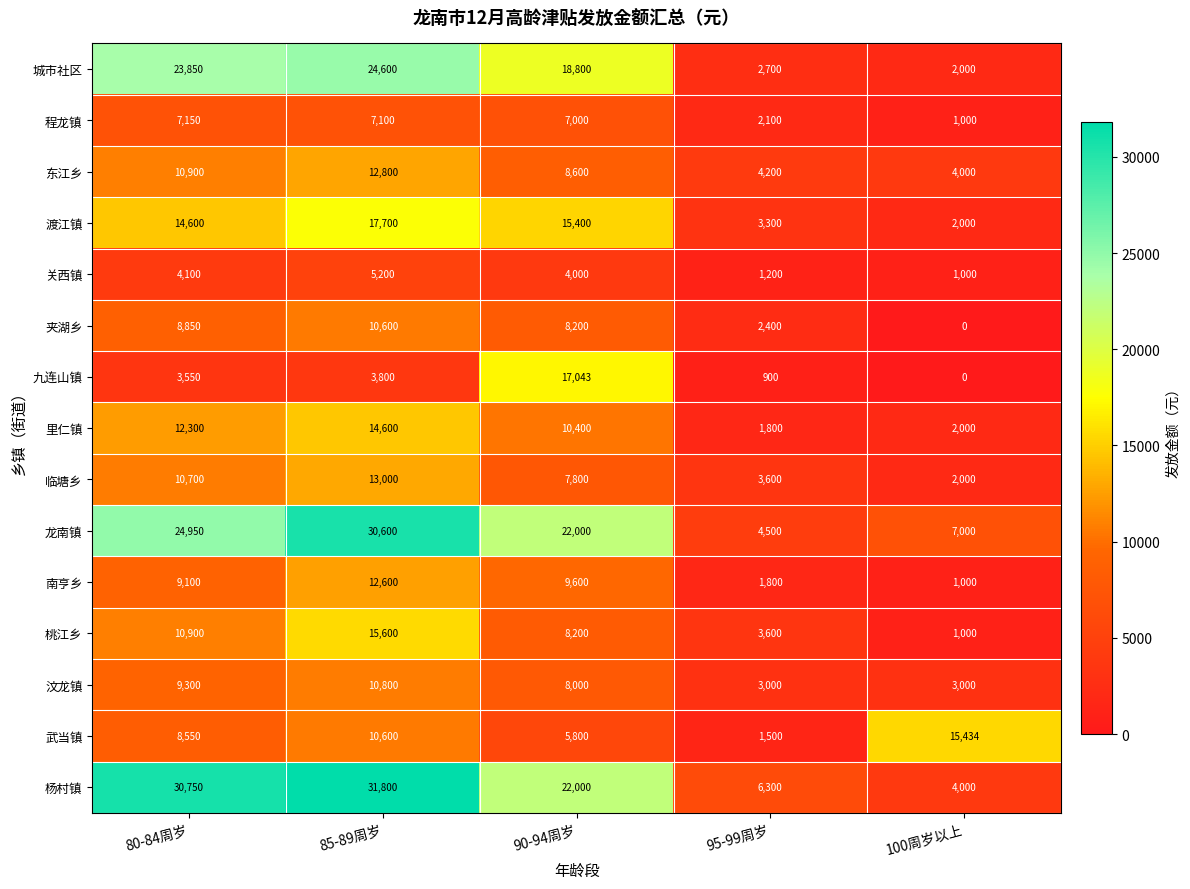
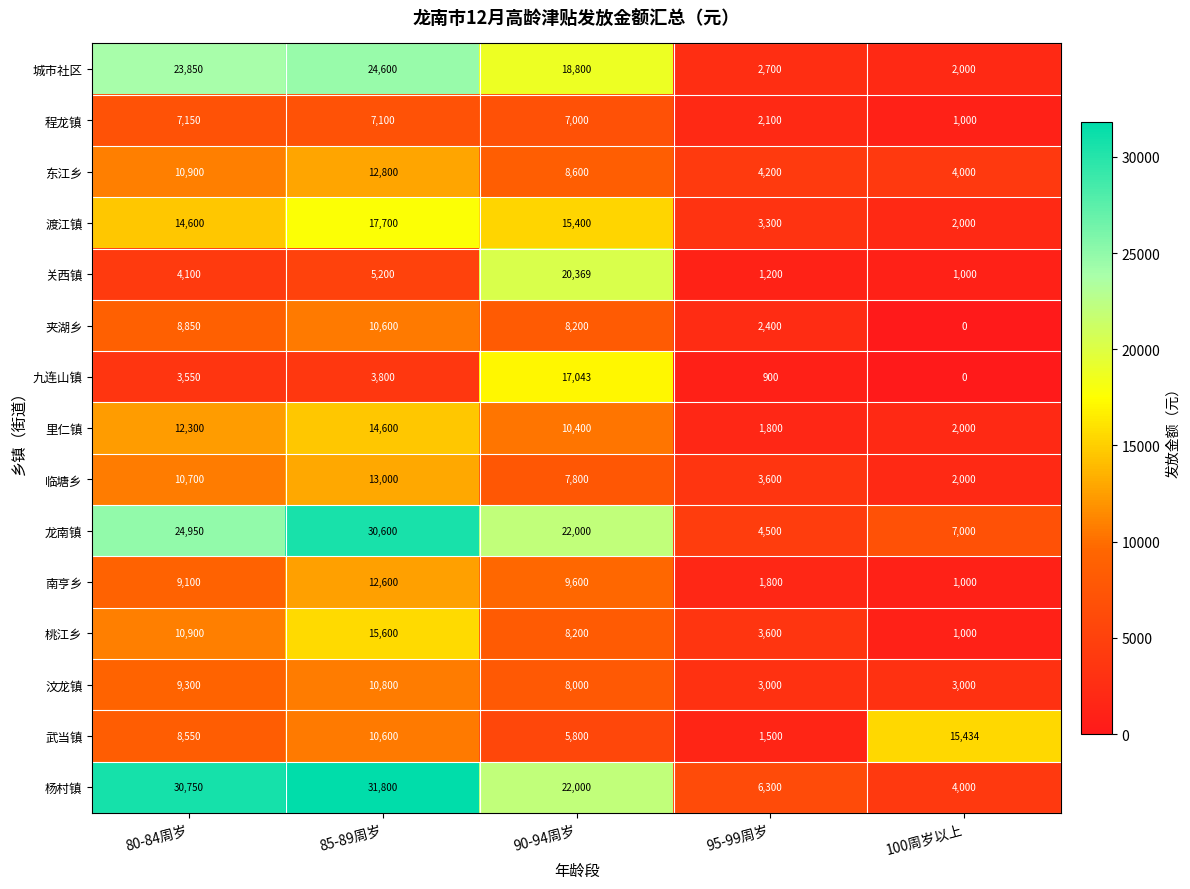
  {
    "城市社区": {
      "80-84周岁": "23,850",
      "85-89周岁": "24,600",
      "90-94周岁": "18,800",
      "95-99周岁": "2,700",
      "100周岁以上": "2,000"
    },
    "程龙镇": {
      "80-84周岁": "7,150",
      "85-89周岁": "7,100",
      "90-94周岁": "7,000",
      "95-99周岁": "2,100",
      "100周岁以上": "1,000"
    },
    "东江乡": {
      "80-84周岁": "10,900",
      "85-89周岁": "12,800",
      "90-94周岁": "8,600",
      "95-99周岁": "4,200",
      "100周岁以上": "4,000"
    },
    "渡江镇": {
      "80-84周岁": "14,600",
      "85-89周岁": "17,700",
      "90-94周岁": "15,400",
      "95-99周岁": "3,300",
      "100周岁以上": "2,000"
    },
    "关西镇": {
      "80-84周岁": "4,100",
      "85-89周岁": "5,200",
-     "90-94周岁": "4,000",
+     "90-94周岁": "20,369",
      "95-99周岁": "1,200",
      "100周岁以上": "1,000"
    },
    "夹湖乡": {
      "80-84周岁": "8,850",
      "85-89周岁": "10,600",
      "90-94周岁": "8,200",
      "95-99周岁": "2,400",
      "100周岁以上": "0"
    },
    "九连山镇": {
      "80-84周岁": "3,550",
      "85-89周岁": "3,800",
      "90-94周岁": "17,043",
      "95-99周岁": "900",
      "100周岁以上": "0"
    },
    "里仁镇": {
      "80-84周岁": "12,300",
      "85-89周岁": "14,600",
      "90-94周岁": "10,400",
      "95-99周岁": "1,800",
      "100周岁以上": "2,000"
    },
    "临塘乡": {
      "80-84周岁": "10,700",
      "85-89周岁": "13,000",
      "90-94周岁": "7,800",
      "95-99周岁": "3,600",
      "100周岁以上": "2,000"
    },
    "龙南镇": {
      "80-84周岁": "24,950",
      "85-89周岁": "30,600",
      "90-94周岁": "22,000",
      "95-99周岁": "4,500",
      "100周岁以上": "7,000"
    },
    "南亨乡": {
      "80-84周岁": "9,100",
      "85-89周岁": "12,600",
      "90-94周岁": "9,600",
      "95-99周岁": "1,800",
      "100周岁以上": "1,000"
    },
    "桃江乡": {
      "80-84周岁": "10,900",
      "85-89周岁": "15,600",
      "90-94周岁": "8,200",
      "95-99周岁": "3,600",
      "100周岁以上": "1,000"
    },
    "汶龙镇": {
      "80-84周岁": "9,300",
      "85-89周岁": "10,800",
      "90-94周岁": "8,000",
      "95-99周岁": "3,000",
      "100周岁以上": "3,000"
    },
    "武当镇": {
      "80-84周岁": "8,550",
      "85-89周岁": "10,600",
      "90-94周岁": "5,800",
      "95-99周岁": "1,500",
      "100周岁以上": "15,434"
    },
    "杨村镇": {
      "80-84周岁": "30,750",
      "85-89周岁": "31,800",
      "90-94周岁": "22,000",
      "95-99周岁": "6,300",
      "100周岁以上": "4,000"
    }
  }
